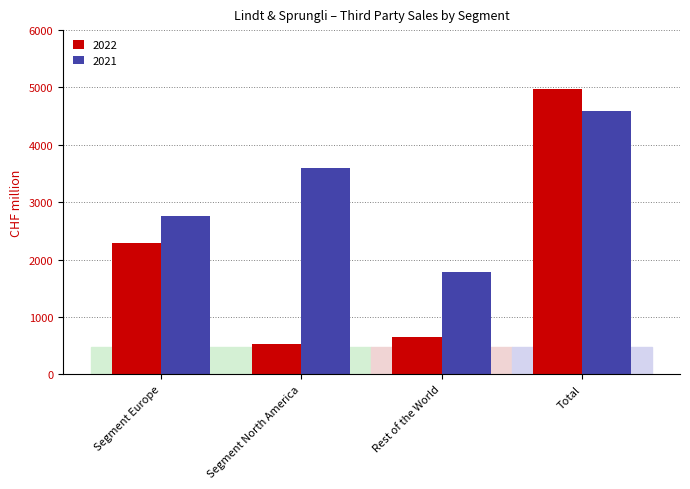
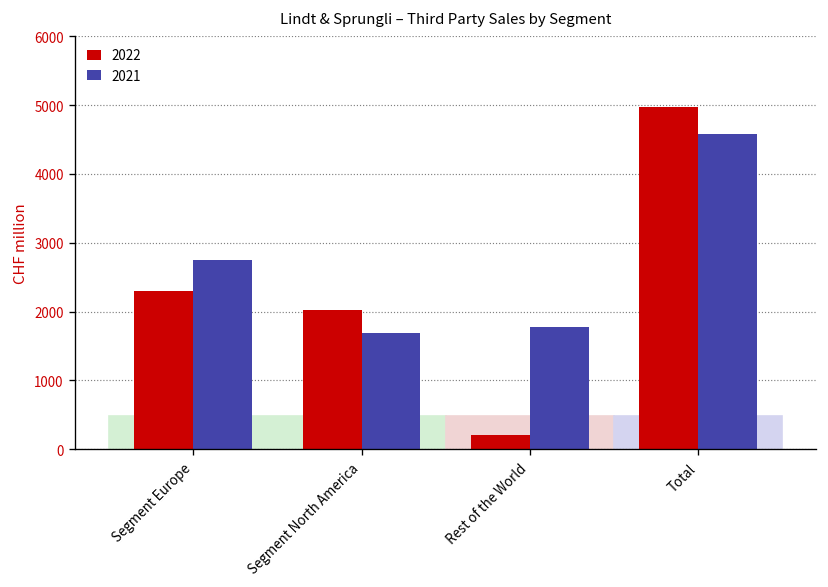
  {
    "2022": {
      "Segment Europe": 2300,
-     "Segment North America": 500,
-     "Rest of the World": 600,
+     "Segment North America": 2000,
+     "Rest of the World": 200,
      "Total": 5000
    },
    "2021": {
      "Segment Europe": 2800,
-     "Segment North America": 3600,
+     "Segment North America": 1700,
      "Rest of the World": 1800,
      "Total": 4600
    }
  }
